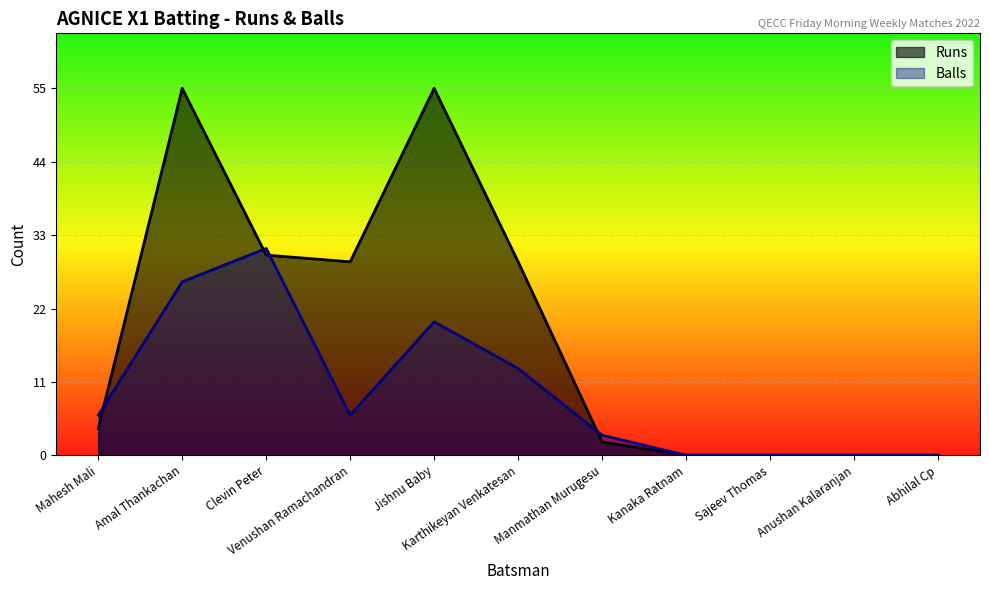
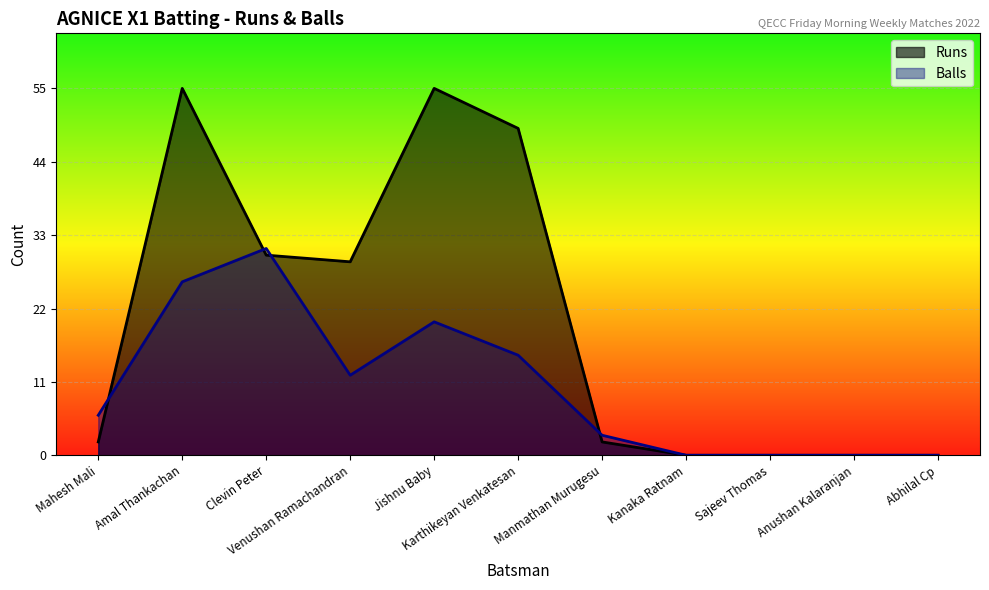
  {
    "Runs": {
-     "Mahesh Mali": 4,
+     "Mahesh Mali": 2,
      "Amal Thankachan": 55,
      "Clevin Peter": 30,
      "Venushan Ramachandran": 29,
      "Jishnu Baby": 55,
-     "Karthikeyan Venkatesan": 29,
+     "Karthikeyan Venkatesan": 49,
      "Manmathan Murugesu": 2
    },
    "Balls": {
      "Mahesh Mali": 6,
      "Amal Thankachan": 26,
      "Clevin Peter": 31,
-     "Venushan Ramachandran": 6,
+     "Venushan Ramachandran": 12,
      "Jishnu Baby": 20,
-     "Karthikeyan Venkatesan": 13,
+     "Karthikeyan Venkatesan": 15,
      "Manmathan Murugesu": 3
    }
  }
